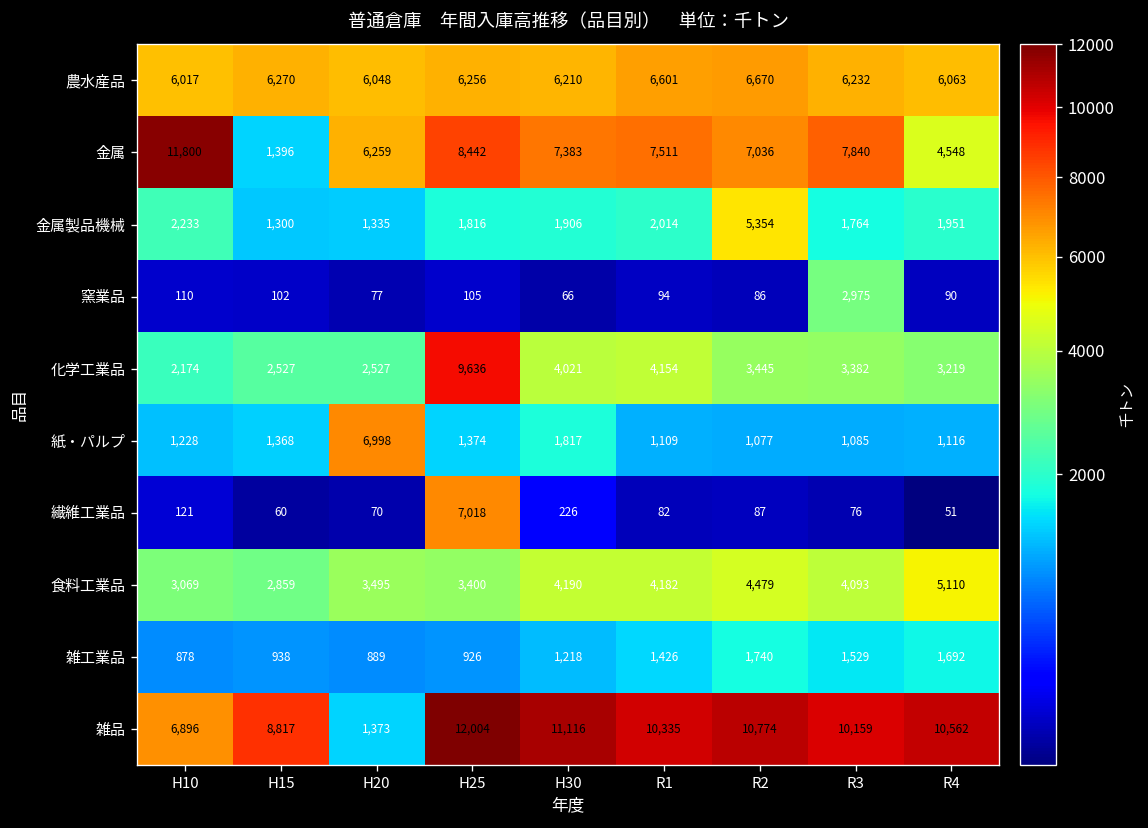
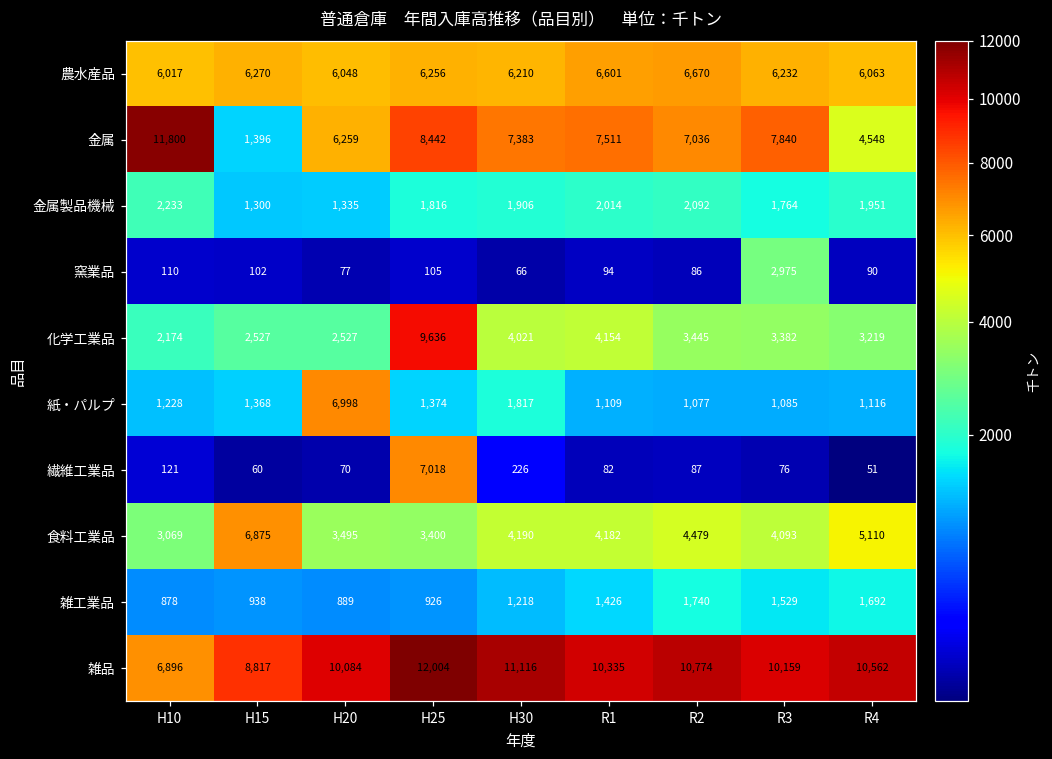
  {
    "農水産品": {
      "H10": "6,017",
      "H15": "6,270",
      "H20": "6,048",
      "H25": "6,256",
      "H30": "6,210",
      "R1": "6,601",
      "R2": "6,670",
      "R3": "6,232",
      "R4": "6,063"
    },
    "金属": {
      "H10": "11,800",
      "H15": "1,396",
      "H20": "6,259",
      "H25": "8,442",
      "H30": "7,383",
      "R1": "7,511",
      "R2": "7,036",
      "R3": "7,840",
      "R4": "4,548"
    },
    "金属製品機械": {
      "H10": "2,233",
      "H15": "1,300",
      "H20": "1,335",
      "H25": "1,816",
      "H30": "1,906",
      "R1": "2,014",
-     "R2": "5,354",
+     "R2": "2,092",
      "R3": "1,764",
      "R4": "1,951"
    },
    "窯業品": {
      "H10": "110",
      "H15": "102",
      "H20": "77",
      "H25": "105",
      "H30": "66",
      "R1": "94",
      "R2": "86",
      "R3": "2,975",
      "R4": "90"
    },
    "化学工業品": {
      "H10": "2,174",
      "H15": "2,527",
      "H20": "2,527",
      "H25": "9,636",
      "H30": "4,021",
      "R1": "4,154",
      "R2": "3,445",
      "R3": "3,382",
      "R4": "3,219"
    },
    "紙・パルプ": {
      "H10": "1,228",
      "H15": "1,368",
      "H20": "6,998",
      "H25": "1,374",
      "H30": "1,817",
      "R1": "1,109",
      "R2": "1,077",
      "R3": "1,085",
      "R4": "1,116"
    },
    "繊維工業品": {
      "H10": "121",
      "H15": "60",
      "H20": "70",
      "H25": "7,018",
      "H30": "226",
      "R1": "82",
      "R2": "87",
      "R3": "76",
      "R4": "51"
    },
    "食料工業品": {
      "H10": "3,069",
-     "H15": "2,859",
+     "H15": "6,875",
      "H20": "3,495",
      "H25": "3,400",
      "H30": "4,190",
      "R1": "4,182",
      "R2": "4,479",
      "R3": "4,093",
      "R4": "5,110"
    },
    "雑工業品": {
      "H10": "878",
      "H15": "938",
      "H20": "889",
      "H25": "926",
      "H30": "1,218",
      "R1": "1,426",
      "R2": "1,740",
      "R3": "1,529",
      "R4": "1,692"
    },
    "雑品": {
      "H10": "6,896",
      "H15": "8,817",
-     "H20": "1,373",
+     "H20": "10,084",
      "H25": "12,004",
      "H30": "11,116",
      "R1": "10,335",
      "R2": "10,774",
      "R3": "10,159",
      "R4": "10,562"
    }
  }
